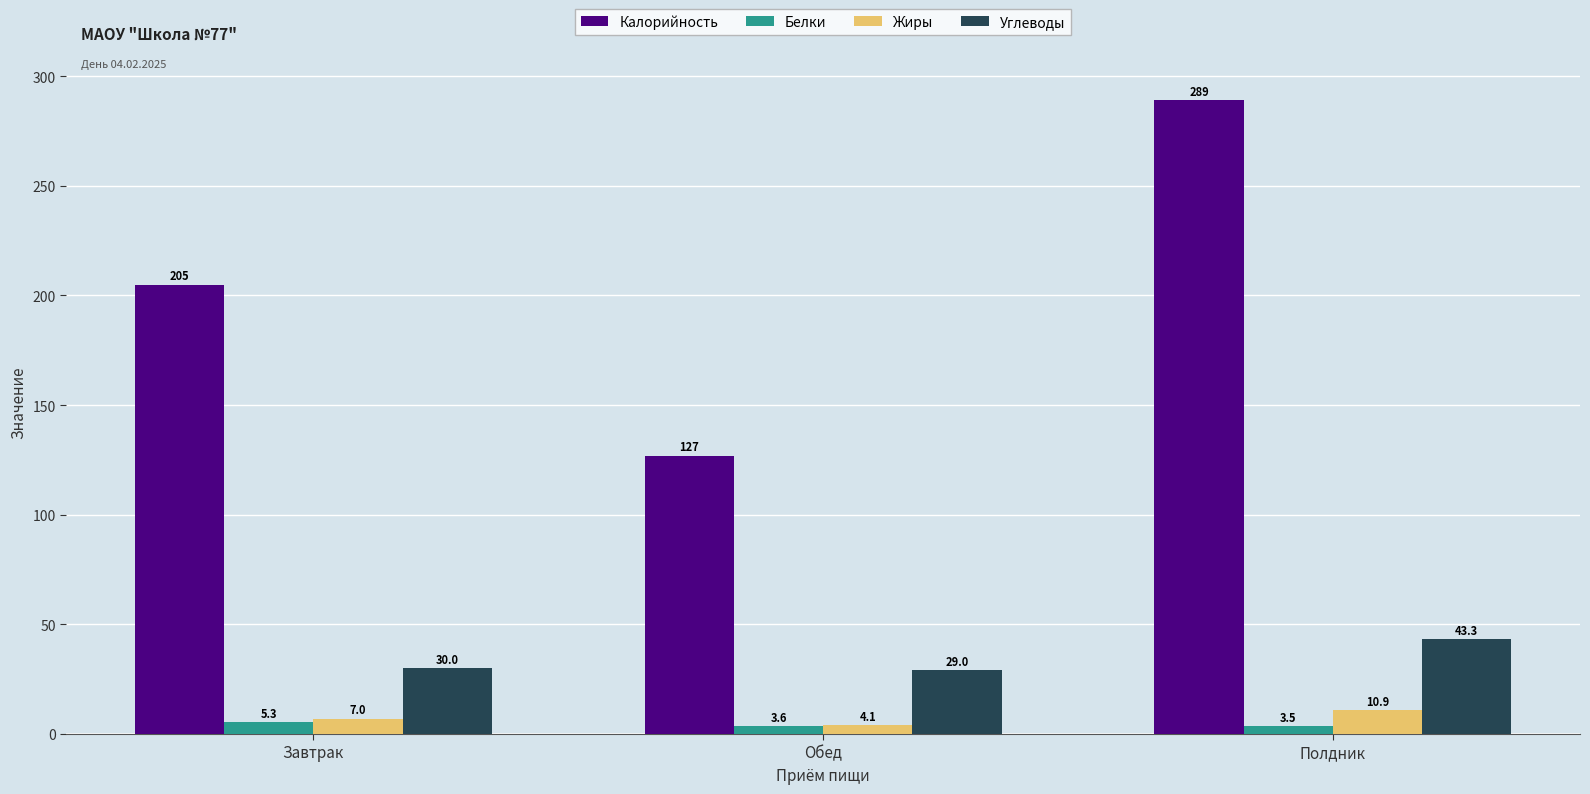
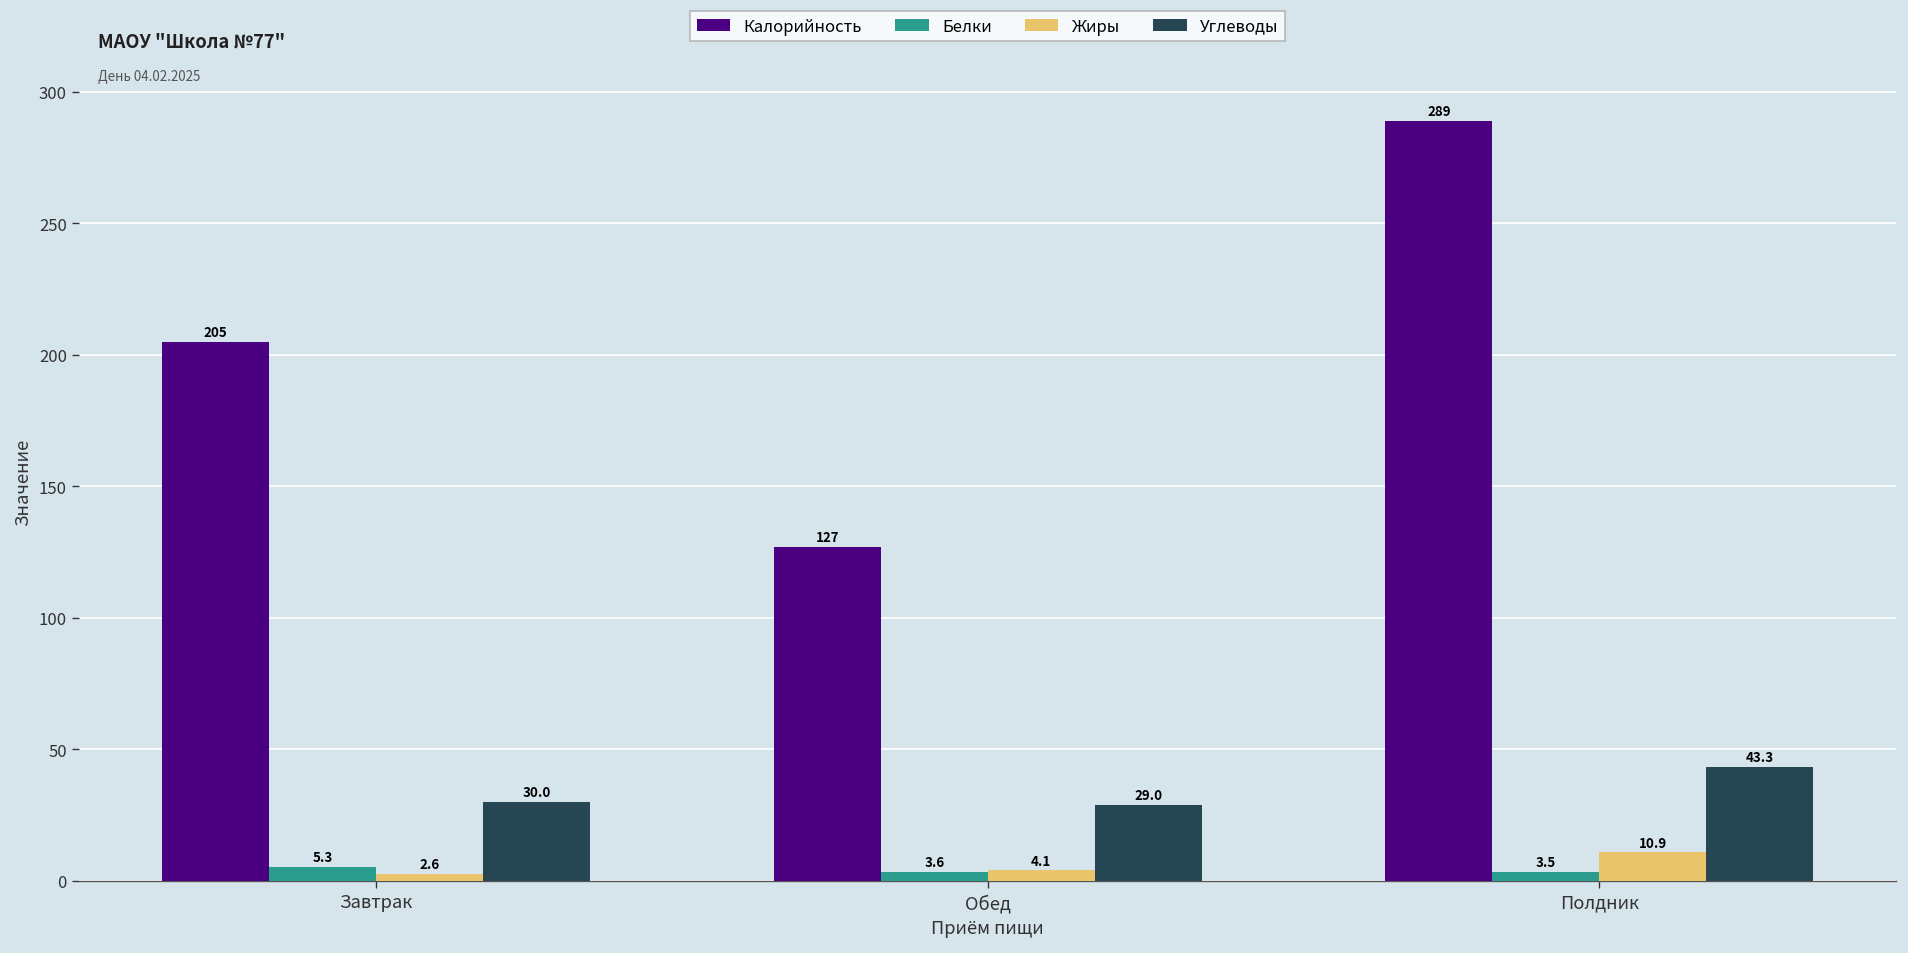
  {
    "Калорийность": {
      "Завтрак": 205,
      "Обед": 127,
      "Полдник": 289
    },
    "Белки": {
      "Завтрак": 5.3,
      "Обед": 3.6,
      "Полдник": 3.5
    },
    "Жиры": {
-     "Завтрак": 7.0,
+     "Завтрак": 2.6,
      "Обед": 4.1,
      "Полдник": 10.9
    },
    "Углеводы": {
      "Завтрак": 30.0,
      "Обед": 29.0,
      "Полдник": 43.3
    }
  }
